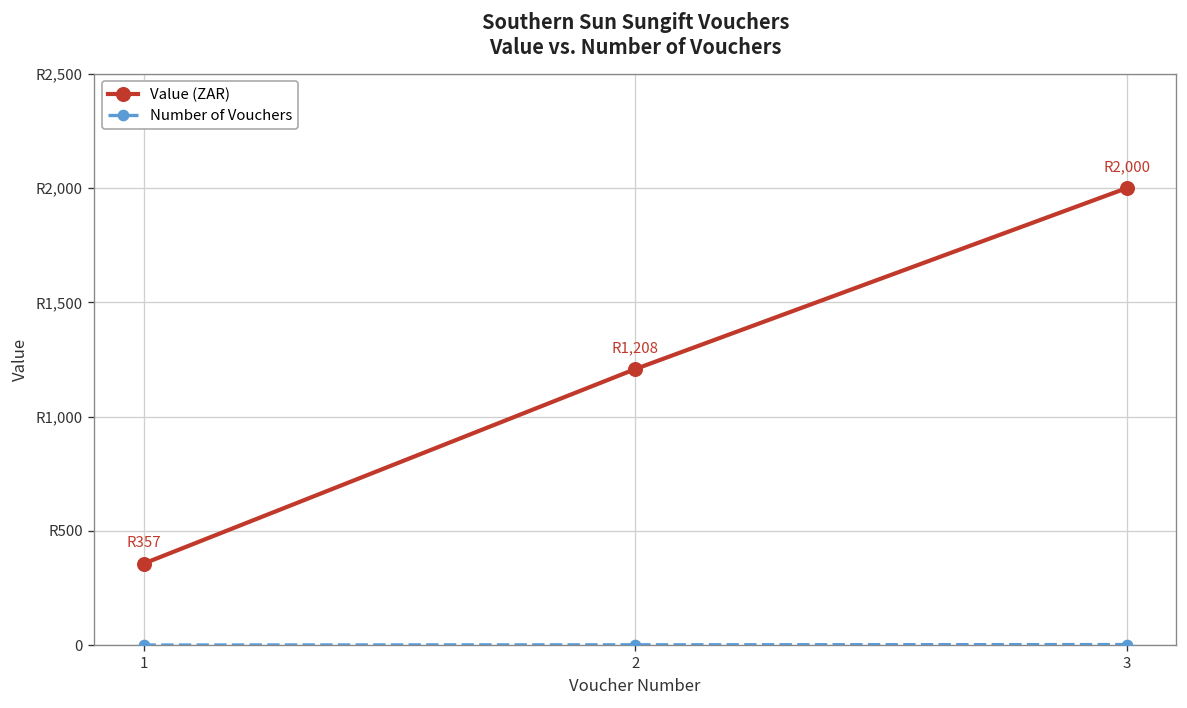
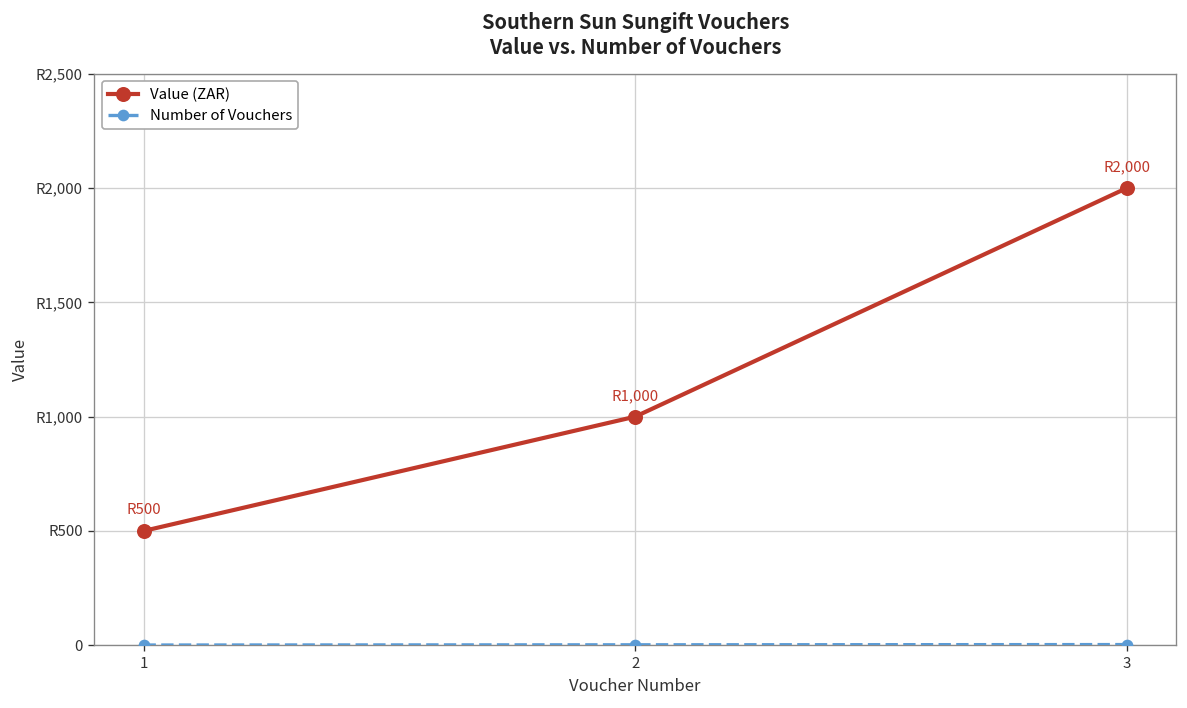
  {
    "Value (ZAR)": {
-     "1": "357",
-     "2": "1,208"
+     "1": "500",
+     "2": "1,000"
    },
    "Number of Vouchers": {
      "1": "R0",
      "2": "R0",
      "3": "R0"
    }
  }
